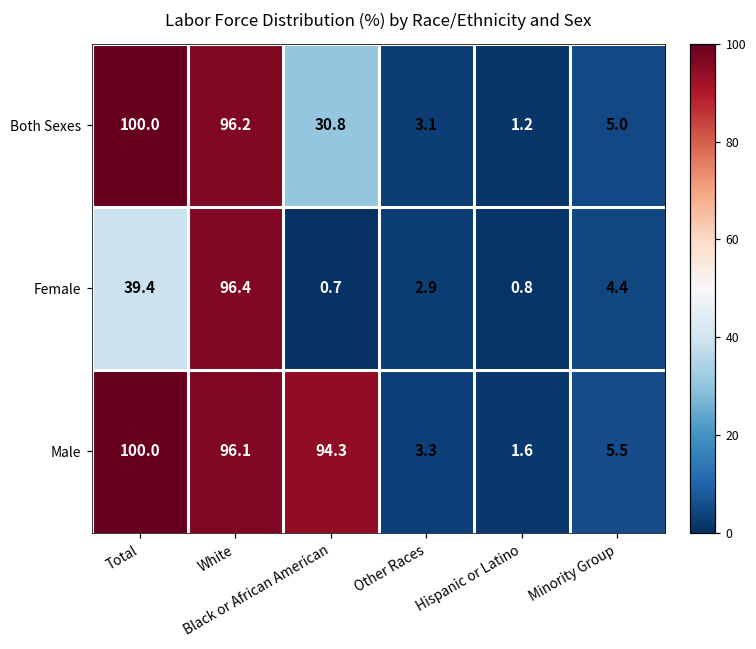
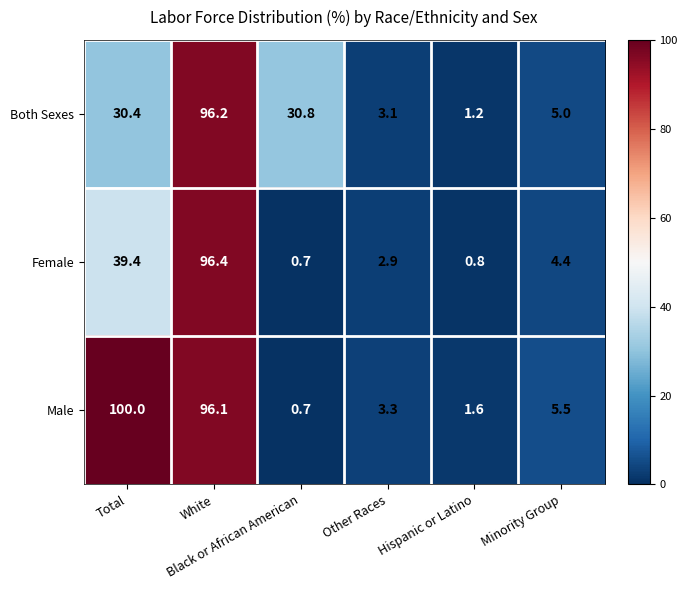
  {
    "Both Sexes": {
-     "Total": 100.0,
+     "Total": 30.4,
      "White": 96.2,
      "Black or African American": 30.8,
      "Other Races": 3.1,
      "Hispanic or Latino": 1.2,
      "Minority Group": 5.0
    },
    "Female": {
      "Total": 39.4,
      "White": 96.4,
      "Black or African American": 0.7,
      "Other Races": 2.9,
      "Hispanic or Latino": 0.8,
      "Minority Group": 4.4
    },
    "Male": {
      "Total": 100.0,
      "White": 96.1,
-     "Black or African American": 94.3,
+     "Black or African American": 0.7,
      "Other Races": 3.3,
      "Hispanic or Latino": 1.6,
      "Minority Group": 5.5
    }
  }
